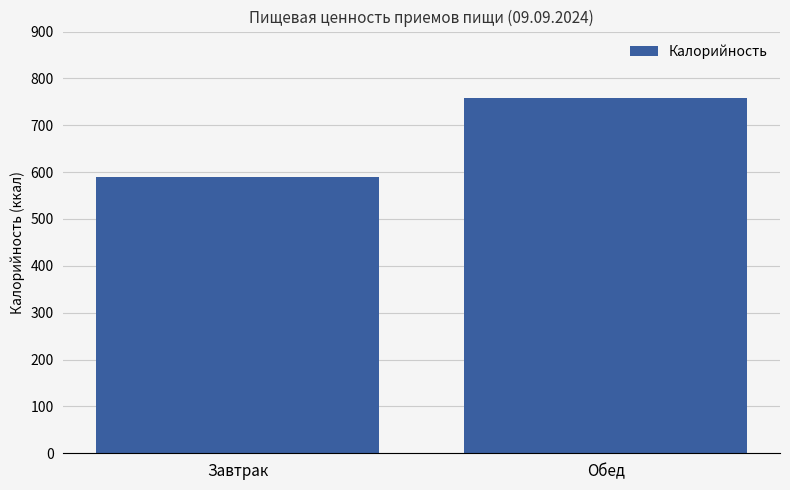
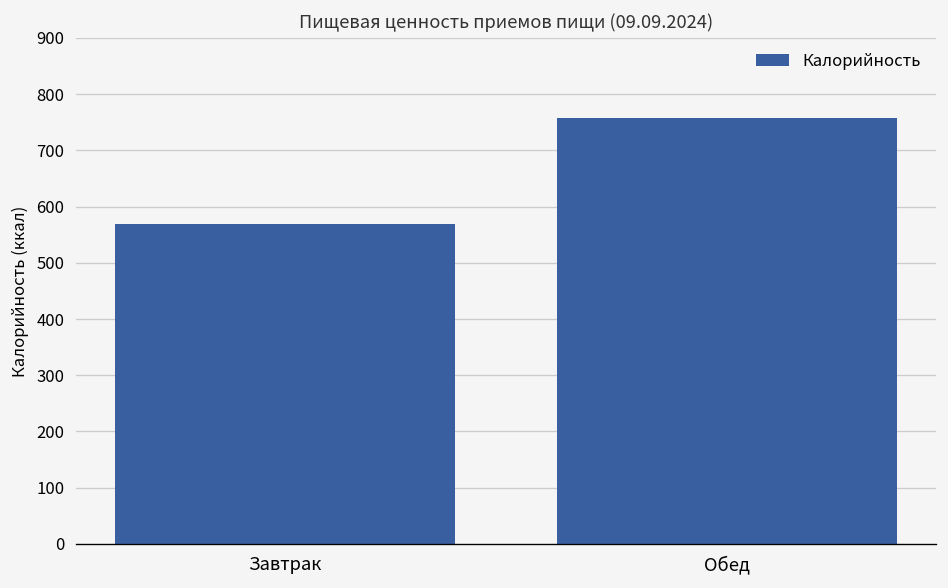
  {
-   "Завтрак": 590,
+   "Завтрак": 570,
    "Обед": 760
  }
